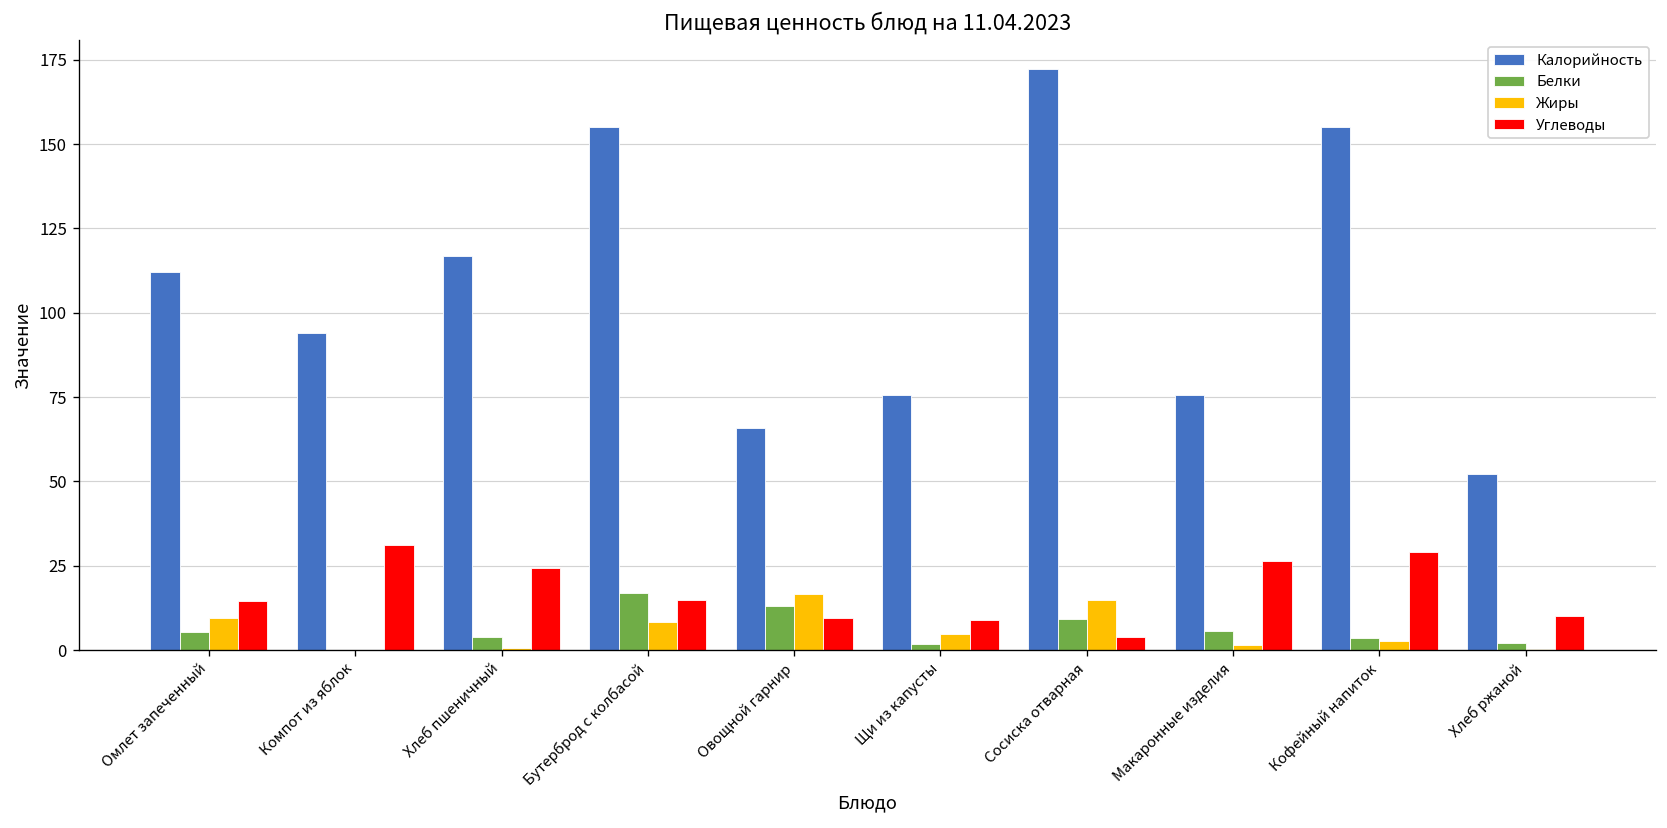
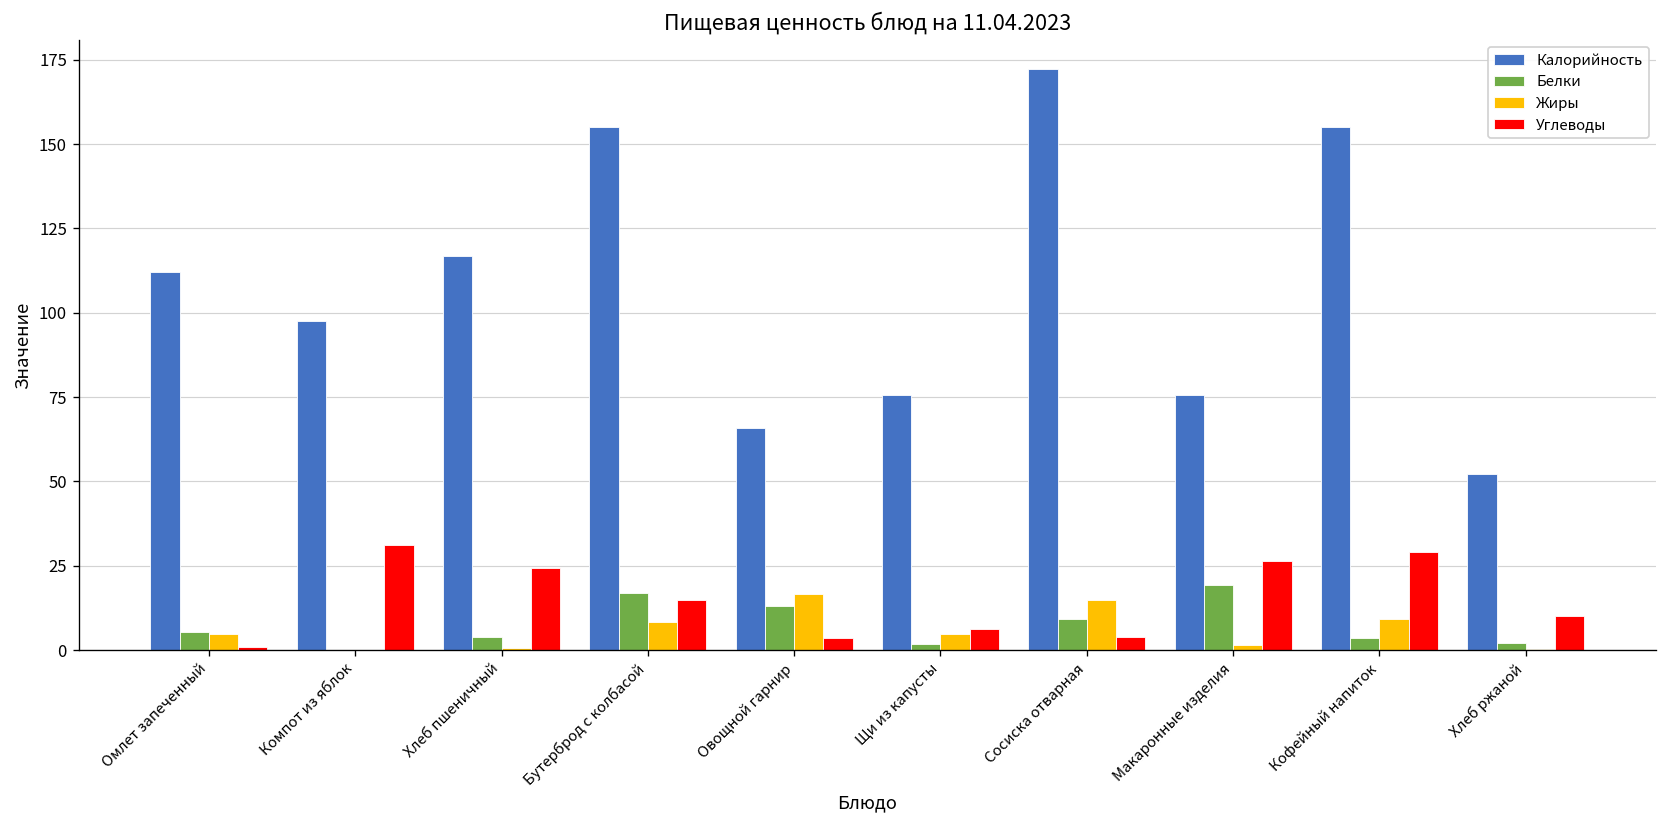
  {
    "Калорийность": {
      "Омлет запеченный": 112,
-     "Компот из яблок": 94,
+     "Компот из яблок": 98,
      "Хлеб пшеничный": 117,
      "Бутерброд с колбасой": 155,
      "Овощной гарнир": 66,
      "Щи из капусты": 76,
      "Сосиска отварная": 172,
      "Макаронные изделия": 76,
      "Кофейный напиток": 155,
      "Хлеб ржаной": 52
    },
    "Белки": {
      "Омлет запеченный": 5,
      "Хлеб пшеничный": 4,
      "Бутерброд с колбасой": 17,
      "Овощной гарнир": 13,
      "Щи из капусты": 2,
      "Сосиска отварная": 9,
-     "Макаронные изделия": 6,
+     "Макаронные изделия": 19,
      "Кофейный напиток": 4,
      "Хлеб ржаной": 2
    },
    "Жиры": {
-     "Омлет запеченный": 10,
+     "Омлет запеченный": 5,
      "Бутерброд с колбасой": 8,
      "Овощной гарнир": 17,
      "Щи из капусты": 5,
      "Сосиска отварная": 15,
      "Макаронные изделия": 2,
-     "Кофейный напиток": 3
+     "Кофейный напиток": 9
    },
    "Углеводы": {
-     "Омлет запеченный": 15,
+     "Омлет запеченный": 1,
      "Компот из яблок": 31,
      "Хлеб пшеничный": 24,
      "Бутерброд с колбасой": 15,
-     "Овощной гарнир": 9,
-     "Щи из капусты": 9,
+     "Овощной гарнир": 3,
+     "Щи из капусты": 6,
      "Сосиска отварная": 4,
      "Макаронные изделия": 26,
      "Кофейный напиток": 29,
      "Хлеб ржаной": 10
    }
  }
